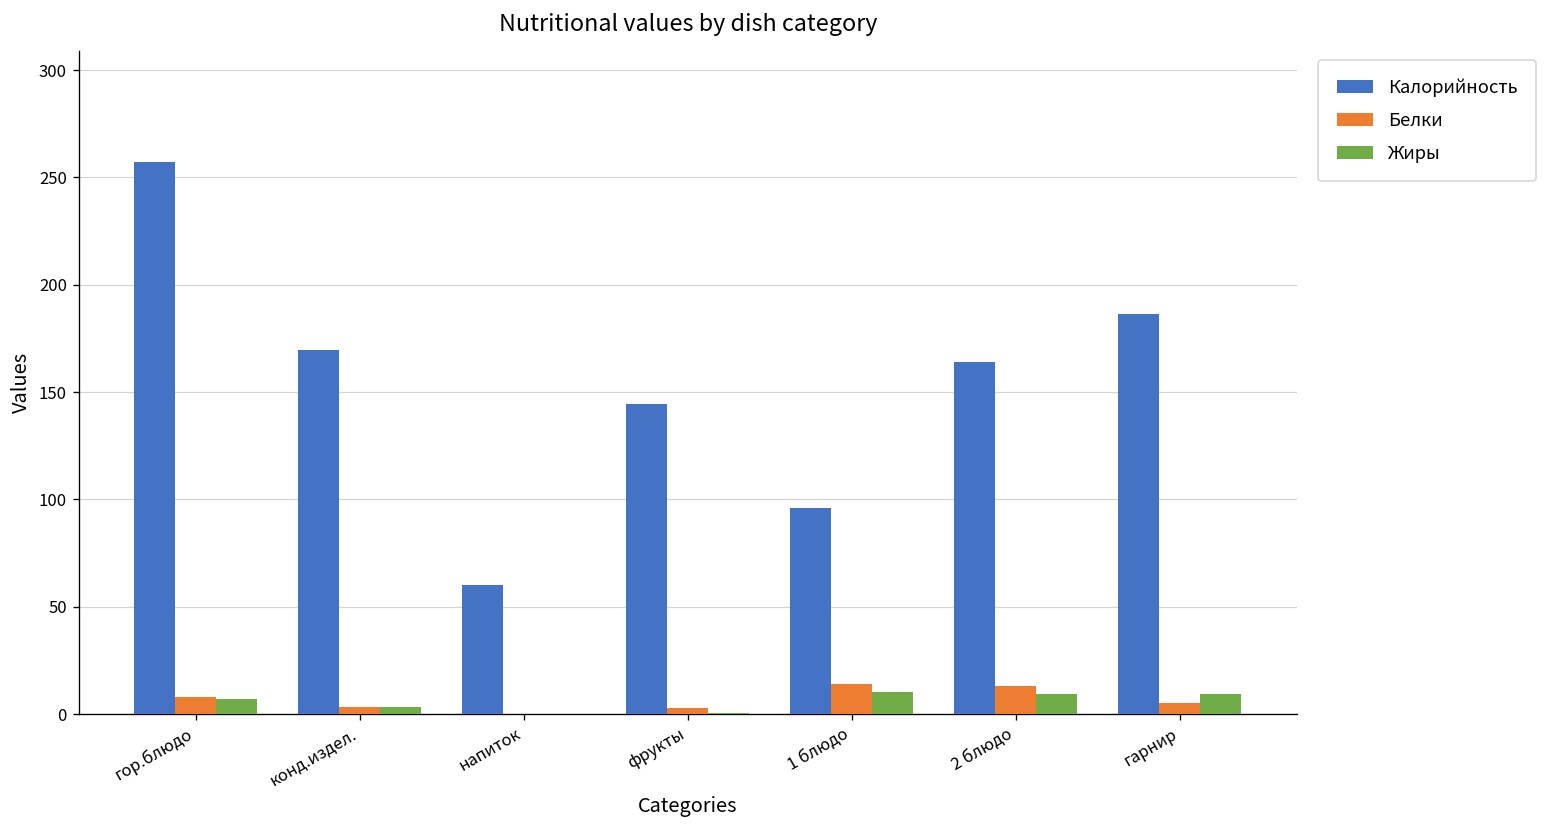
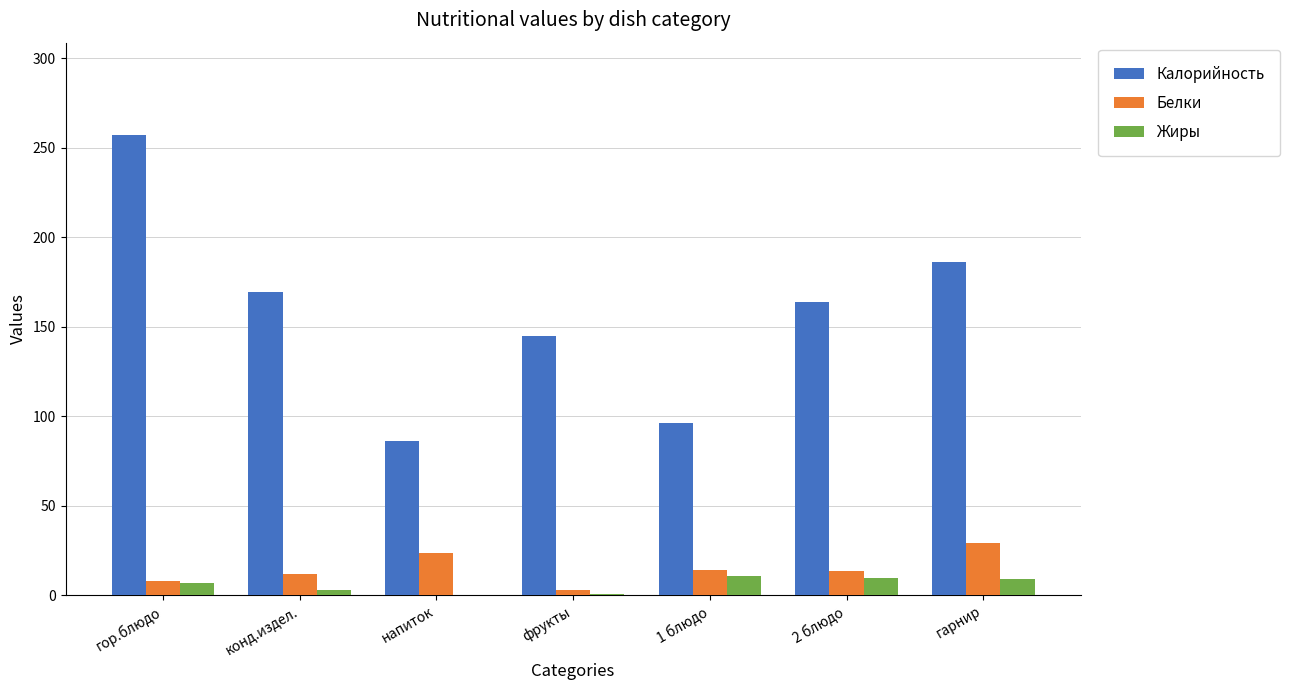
  {
    "Калорийность": {
      "гор.блюдо": 257,
      "конд.издел.": 170,
-     "напиток": 60,
+     "напиток": 86,
      "фрукты": 145,
      "1 блюдо": 96,
      "2 блюдо": 164,
      "гарнир": 186
    },
    "Белки": {
      "гор.блюдо": 8,
-     "конд.издел.": 3,
-     "напиток": 0,
+     "конд.издел.": 12,
+     "напиток": 23,
      "фрукты": 3,
      "1 блюдо": 14,
      "2 блюдо": 13,
-     "гарнир": 5
+     "гарнир": 29
    },
    "Жиры": {
      "гор.блюдо": 7,
      "конд.издел.": 3,
      "1 блюдо": 10,
      "2 блюдо": 9,
      "гарнир": 9
    }
  }
